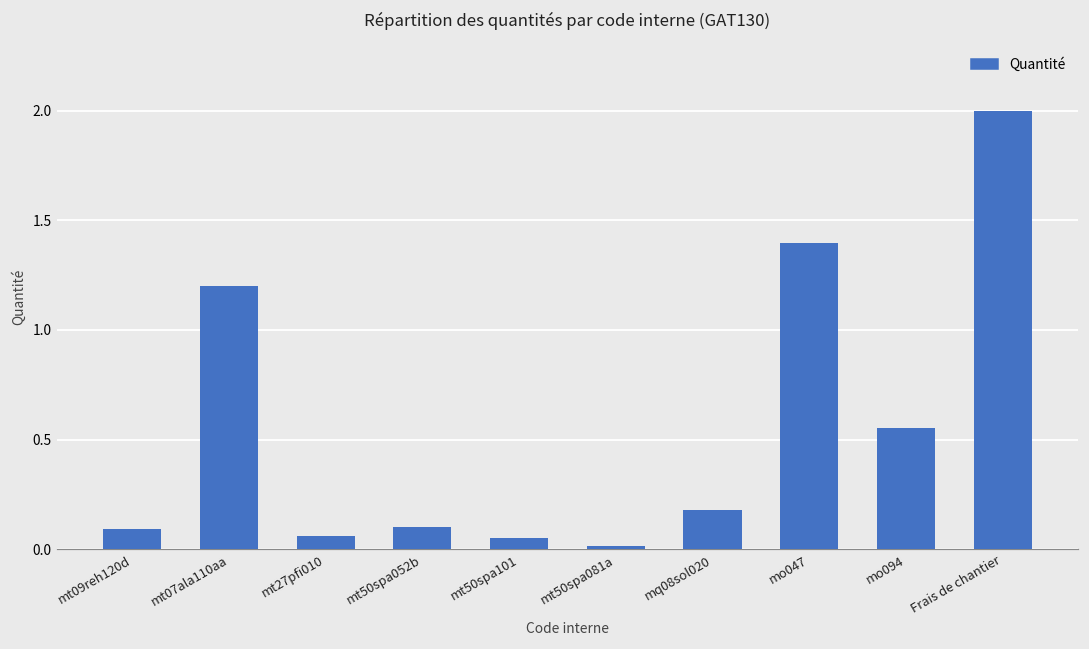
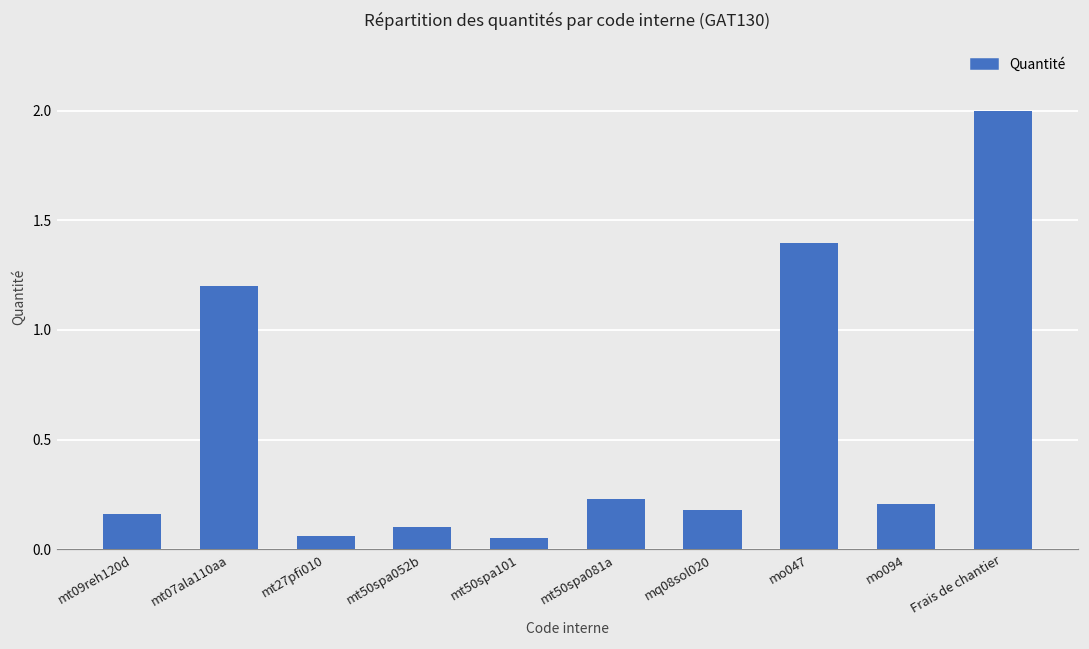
  {
-   "mt09reh120d": 0.09,
+   "mt09reh120d": 0.16,
    "mt07ala110aa": 1.20,
    "mt27pfi010": 0.06,
    "mt50spa052b": 0.10,
    "mt50spa101": 0.05,
-   "mt50spa081a": 0.01,
+   "mt50spa081a": 0.23,
    "mq08sol020": 0.18,
    "mo047": 1.40,
-   "mo094": 0.55,
+   "mo094": 0.21,
    "Frais de chantier": 2.00
  }
